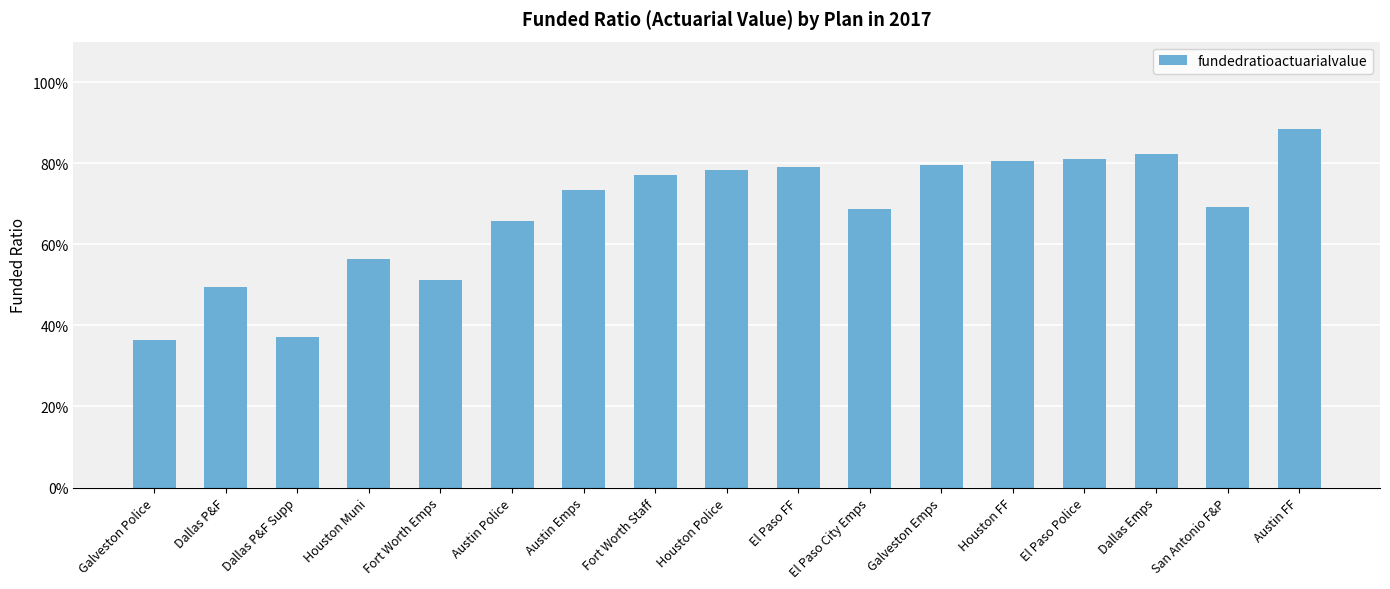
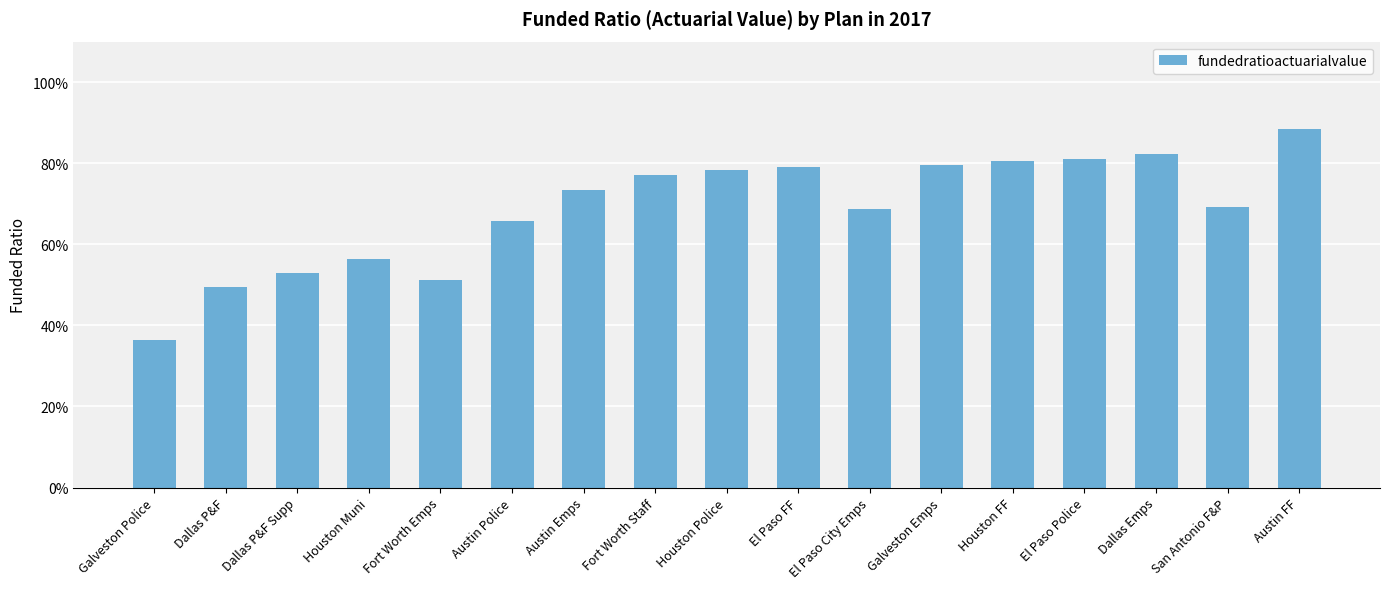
  {
    "Galveston Police": "36%",
    "Dallas P&F": "49%",
-   "Dallas P&F Supp": "37%",
+   "Dallas P&F Supp": "53%",
    "Houston Muni": "56%",
    "Fort Worth Emps": "51%",
    "Austin Police": "66%",
    "Austin Emps": "73%",
    "Fort Worth Staff": "77%",
    "Houston Police": "78%",
    "El Paso FF": "79%",
    "El Paso City Emps": "69%",
    "Galveston Emps": "80%",
    "Houston FF": "80%",
    "El Paso Police": "81%",
    "Dallas Emps": "82%",
    "San Antonio F&P": "69%",
    "Austin FF": "88%"
  }
